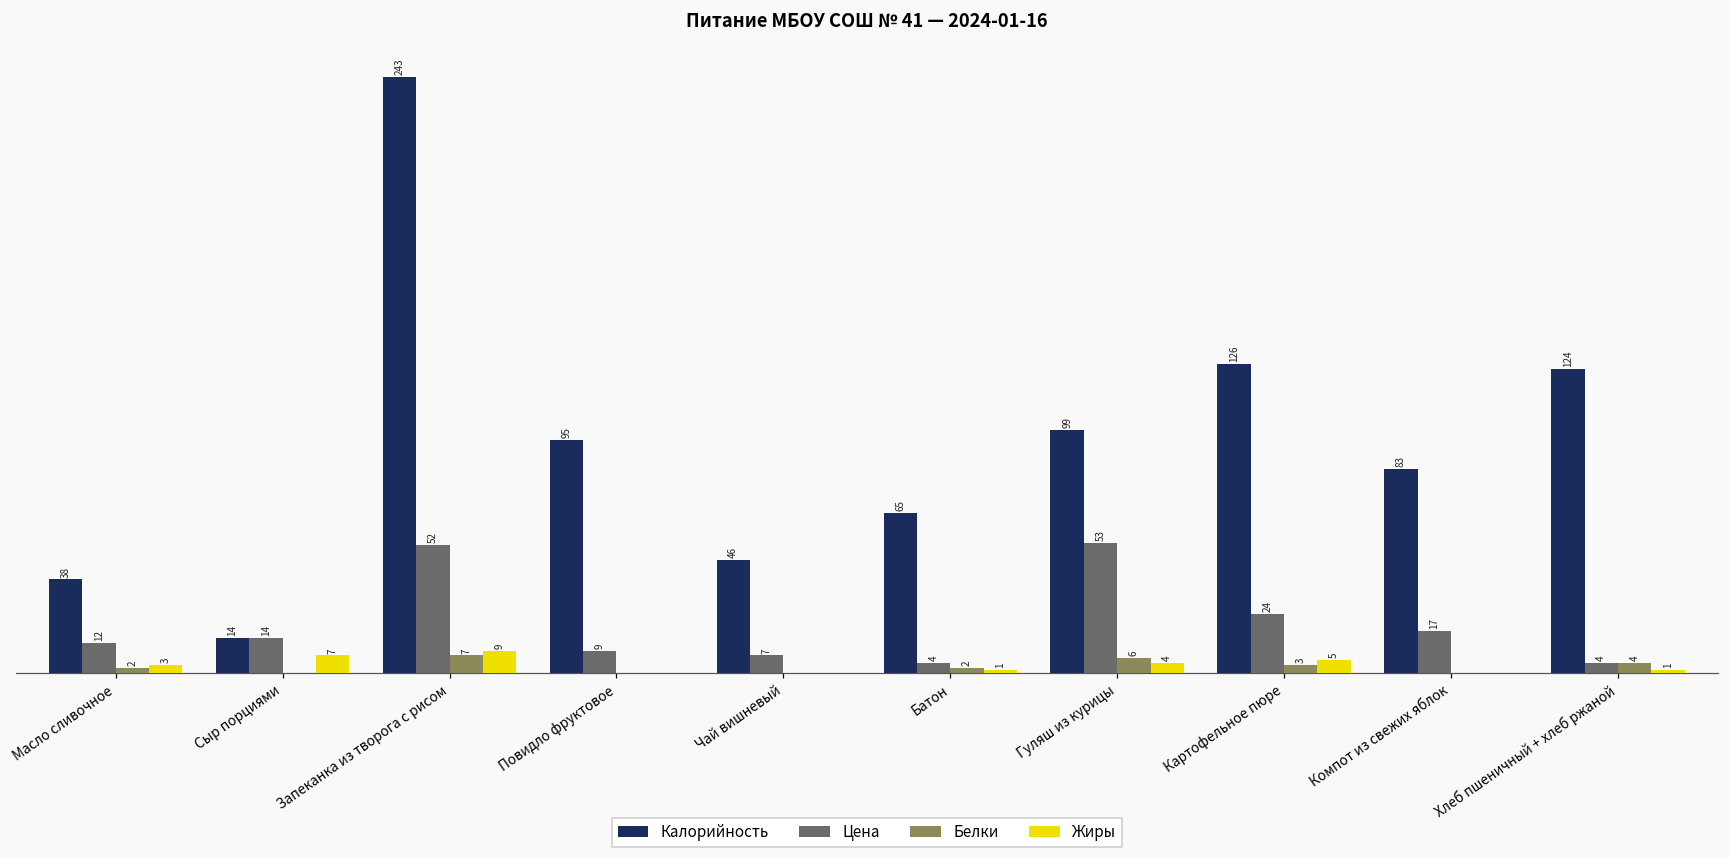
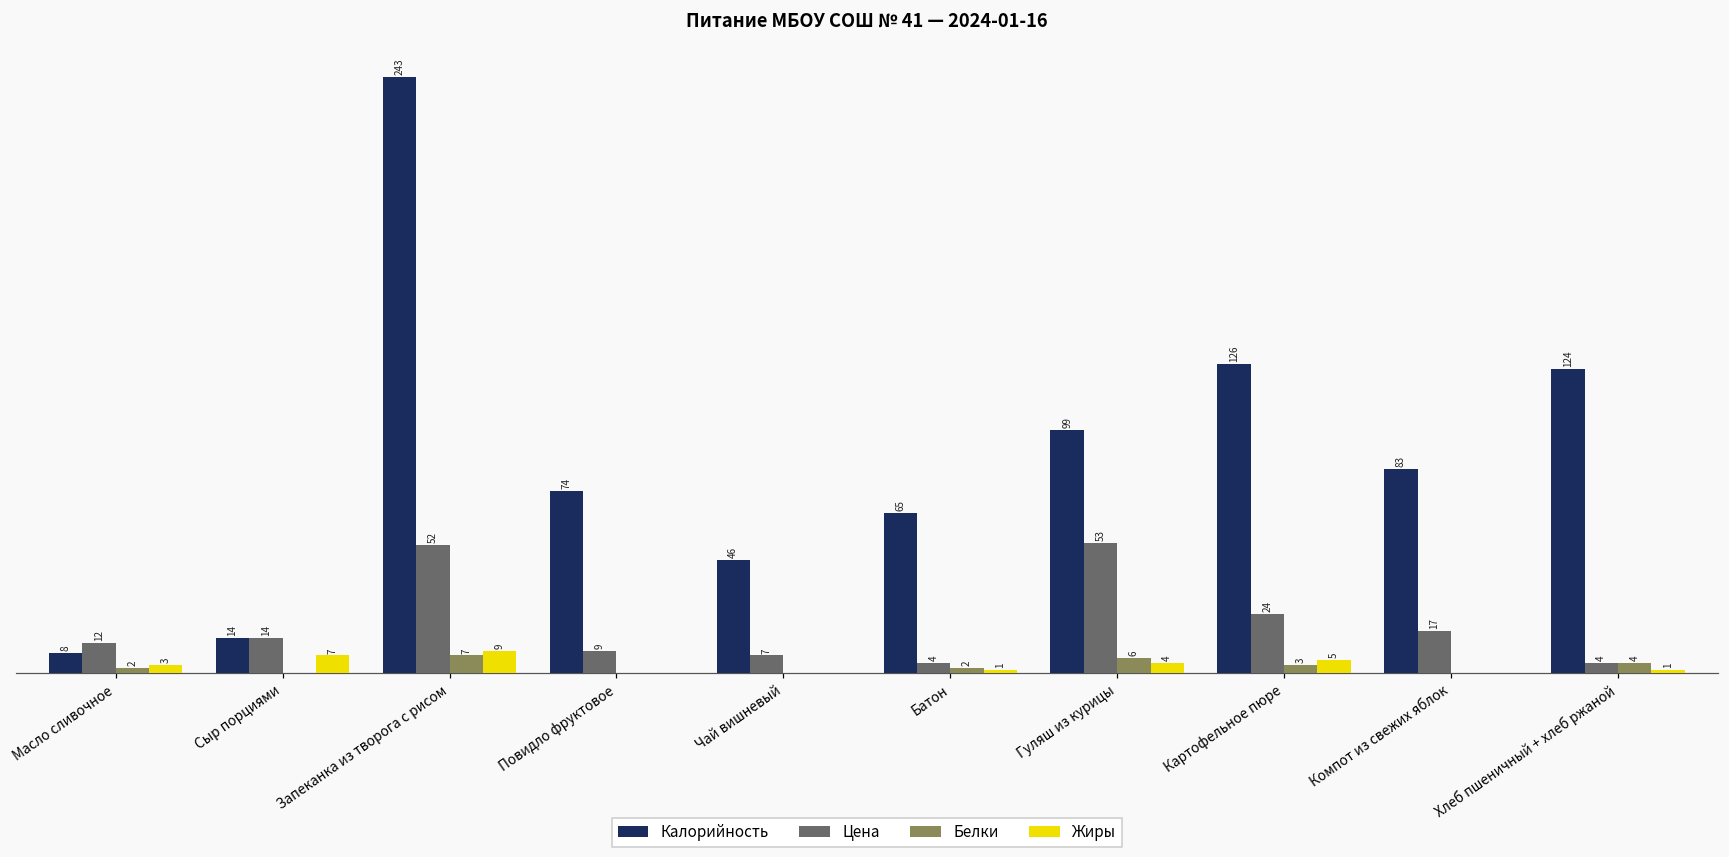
  {
    "Калорийность": {
-     "Масло сливочное": 38,
+     "Масло сливочное": 8,
      "Сыр порциями": 14,
      "Запеканка из творога с рисом": 243,
-     "Повидло фруктовое": 95,
+     "Повидло фруктовое": 74,
      "Чай вишневый": 46,
      "Батон": 65,
      "Гуляш из курицы": 99,
      "Картофельное пюре": 126,
      "Компот из свежих яблок": 83,
      "Хлеб пшеничный + хлеб ржаной": 124
    },
    "Жиры": {
      "Масло сливочное": 3,
      "Сыр порциями": 7,
      "Запеканка из творога с рисом": 9,
      "Батон": 1,
      "Гуляш из курицы": 4,
      "Картофельное пюре": 5,
      "Хлеб пшеничный + хлеб ржаной": 1
    }
  }
